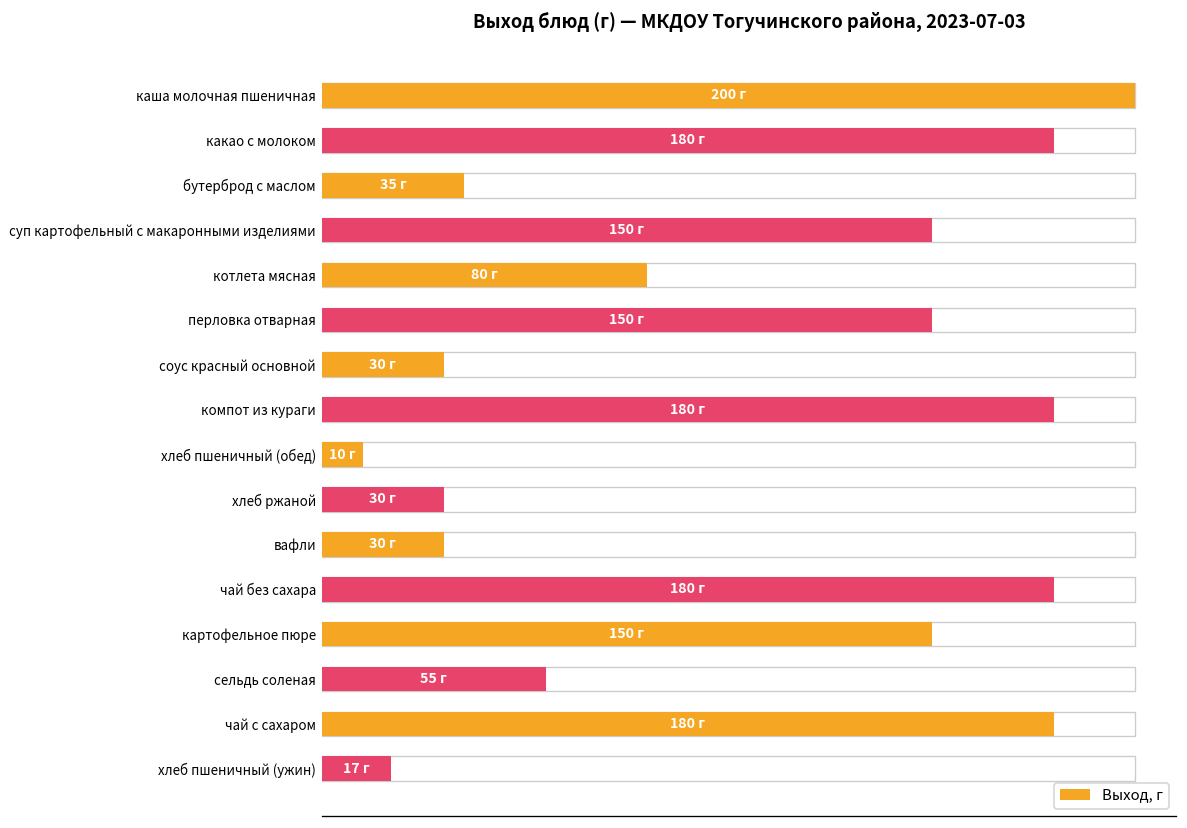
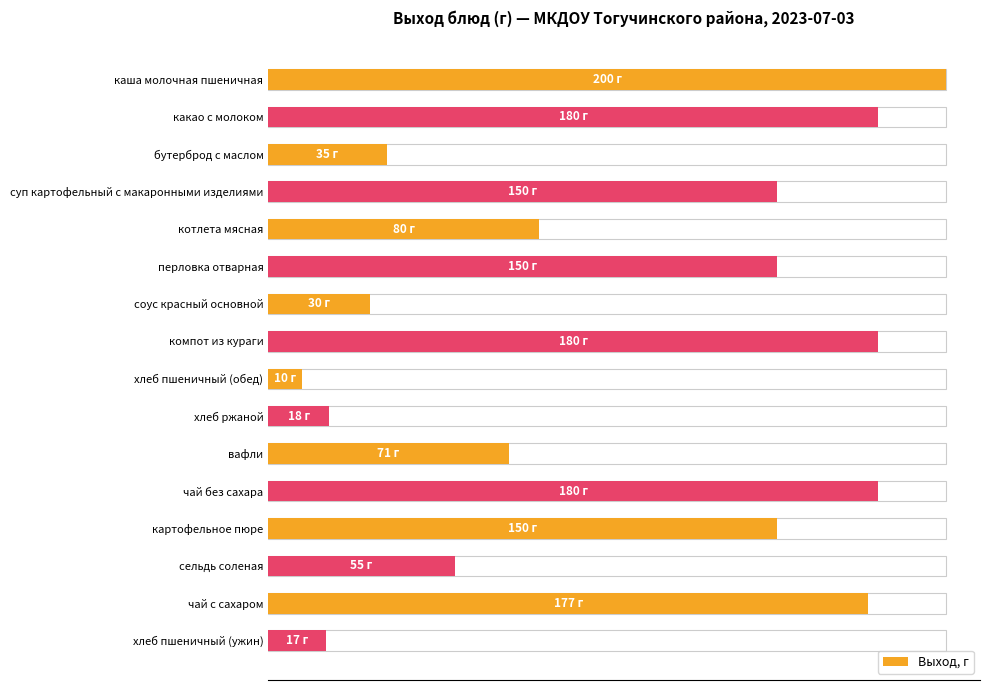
  {
    "Выход, г": {
      "каша молочная пшеничная": 200,
-     "хлеб ржаной": 30,
-     "вафли": 30,
-     "чай с сахаром": 180
+     "хлеб ржаной": 18,
+     "вафли": 71,
+     "чай с сахаром": 177
    }
  }
